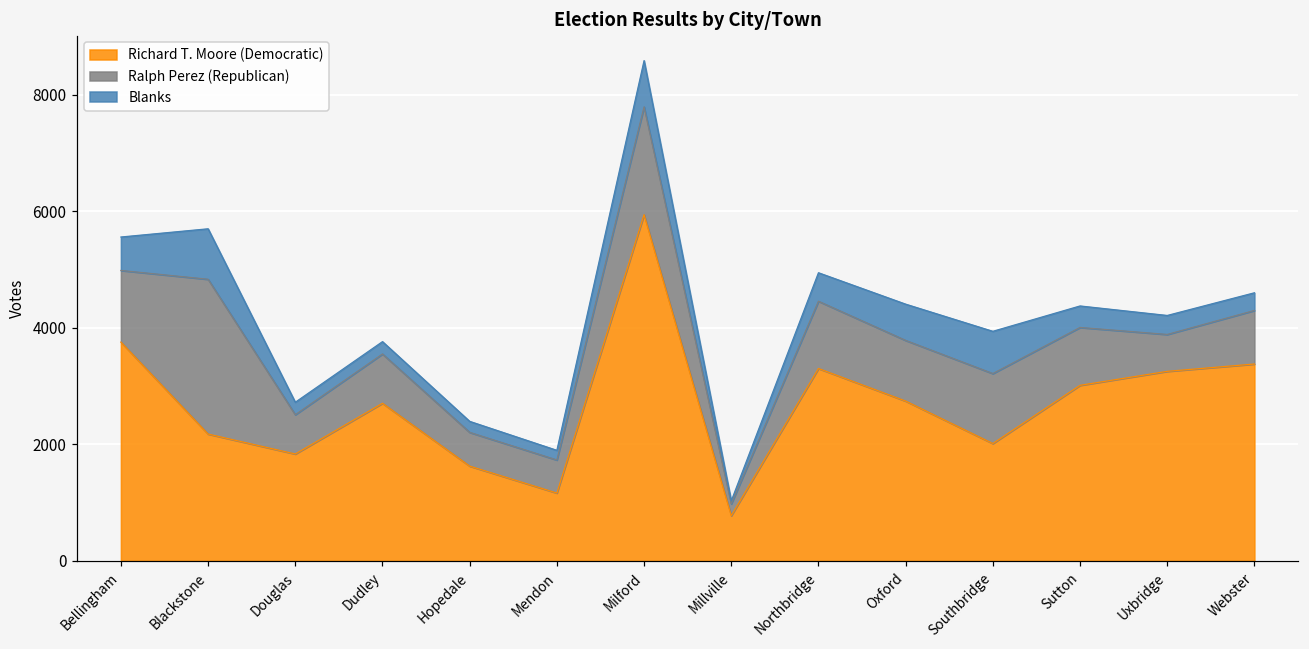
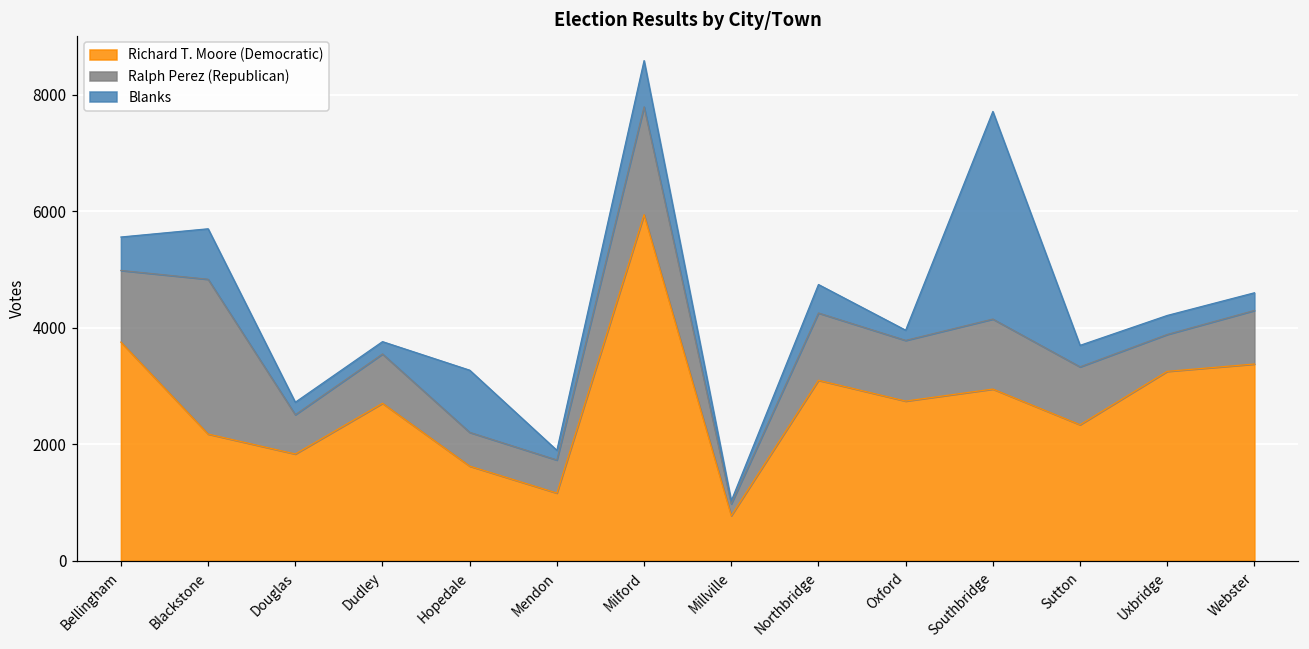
  {
    "Richard T. Moore (Democratic)": {
      "Bellingham": 3800,
      "Blackstone": 2200,
      "Douglas": 1800,
      "Dudley": 2700,
      "Hopedale": 1600,
      "Mendon": 1200,
      "Milford": 5900,
      "Millville": 800,
-     "Northbridge": 3300,
+     "Northbridge": 3100,
      "Oxford": 2700,
-     "Southbridge": 2000,
-     "Sutton": 3000,
+     "Southbridge": 3000,
+     "Sutton": 2300,
      "Uxbridge": 3300,
      "Webster": 3400
    },
    "Ralph Perez (Republican)": {
      "Bellingham": 1200,
      "Blackstone": 2700,
      "Douglas": 700,
      "Dudley": 800,
      "Hopedale": 600,
      "Mendon": 600,
      "Milford": 1900,
      "Millville": 200,
      "Northbridge": 1200,
      "Oxford": 1000,
      "Southbridge": 1200,
      "Sutton": 1000,
      "Uxbridge": 600,
      "Webster": 900
    },
    "Blanks": {
      "Bellingham": 600,
      "Blackstone": 900,
      "Douglas": 200,
      "Dudley": 200,
-     "Hopedale": 200,
+     "Hopedale": 1100,
      "Mendon": 200,
      "Milford": 800,
      "Millville": 100,
      "Northbridge": 500,
-     "Oxford": 600,
-     "Southbridge": 700,
+     "Oxford": 200,
+     "Southbridge": 3600,
      "Sutton": 400,
      "Uxbridge": 300,
      "Webster": 300
    }
  }
